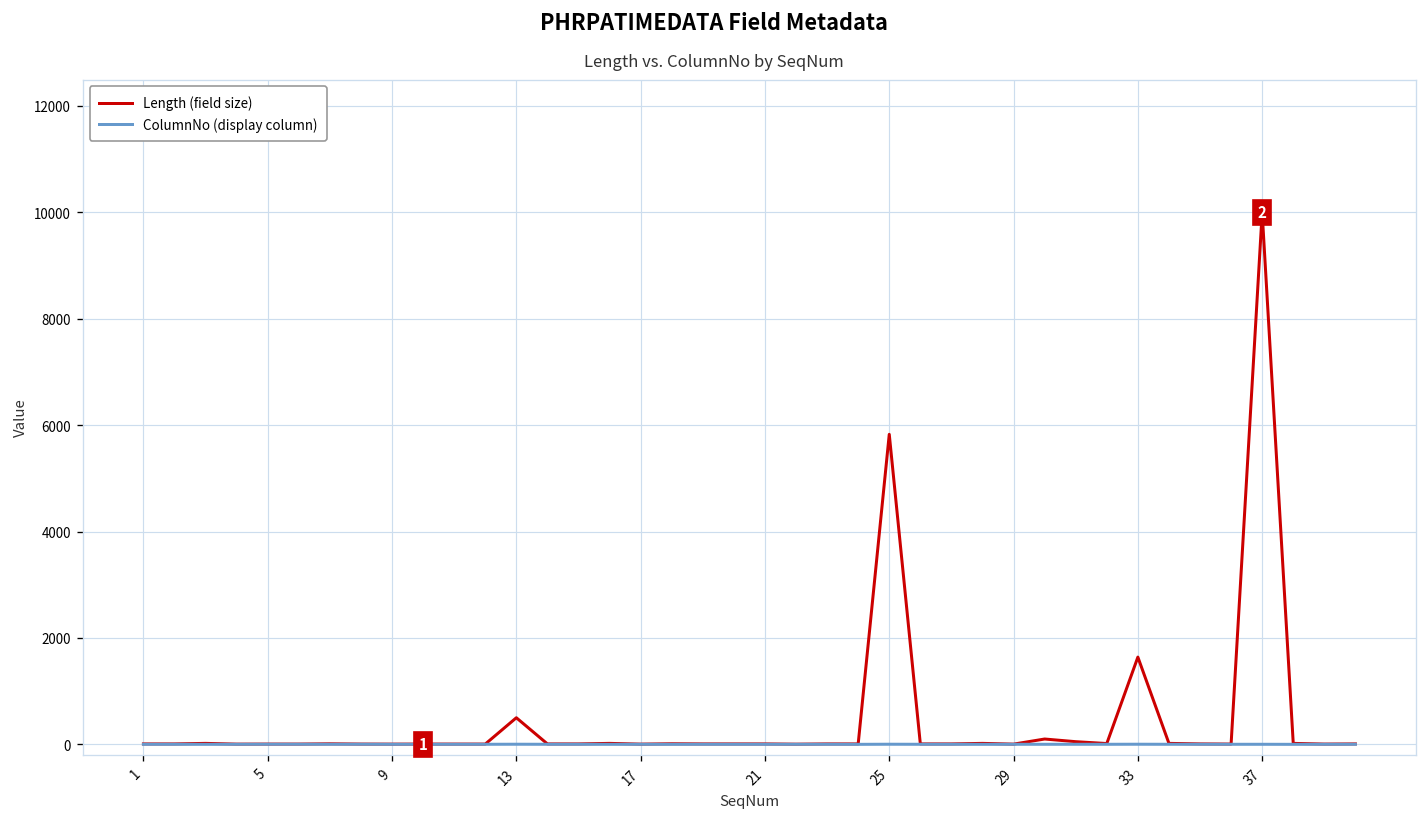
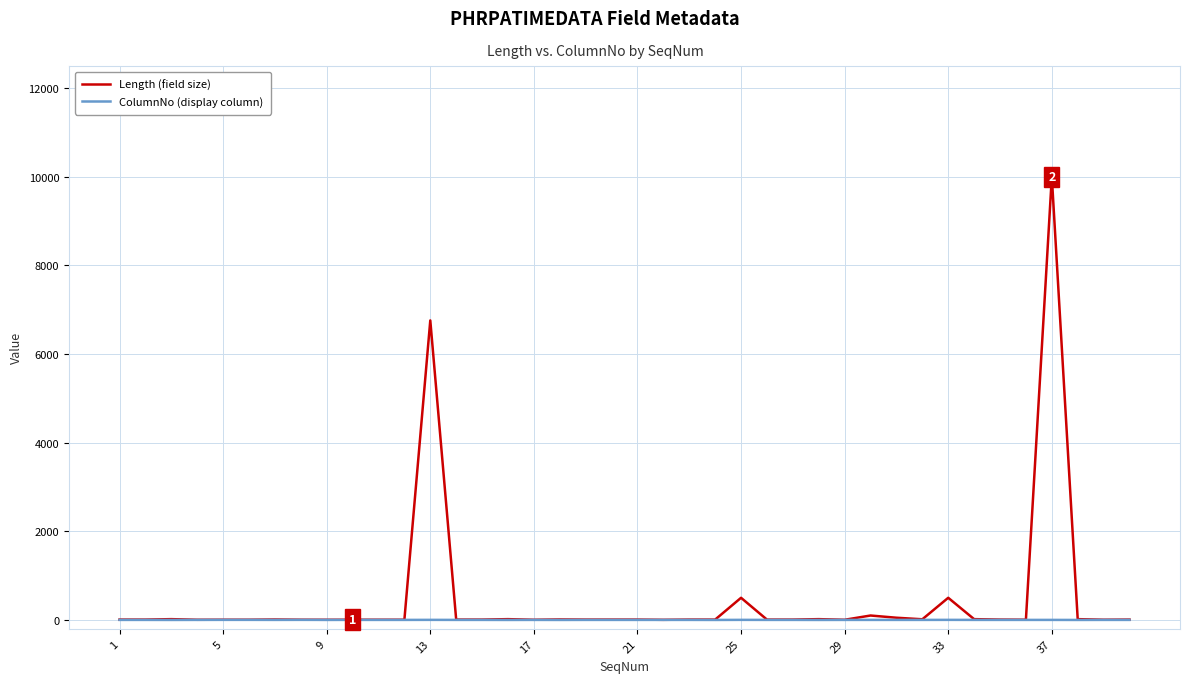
  {
    "Length (field size)": {
-     "13": 500,
-     "25": 5800,
-     "33": 1600
+     "13": 6800,
+     "25": 500,
+     "33": 500
    },
    "ColumnNo (display column)": {
      "13": 0,
      "25": 0,
      "33": 0,
      "37": 0
    }
  }
